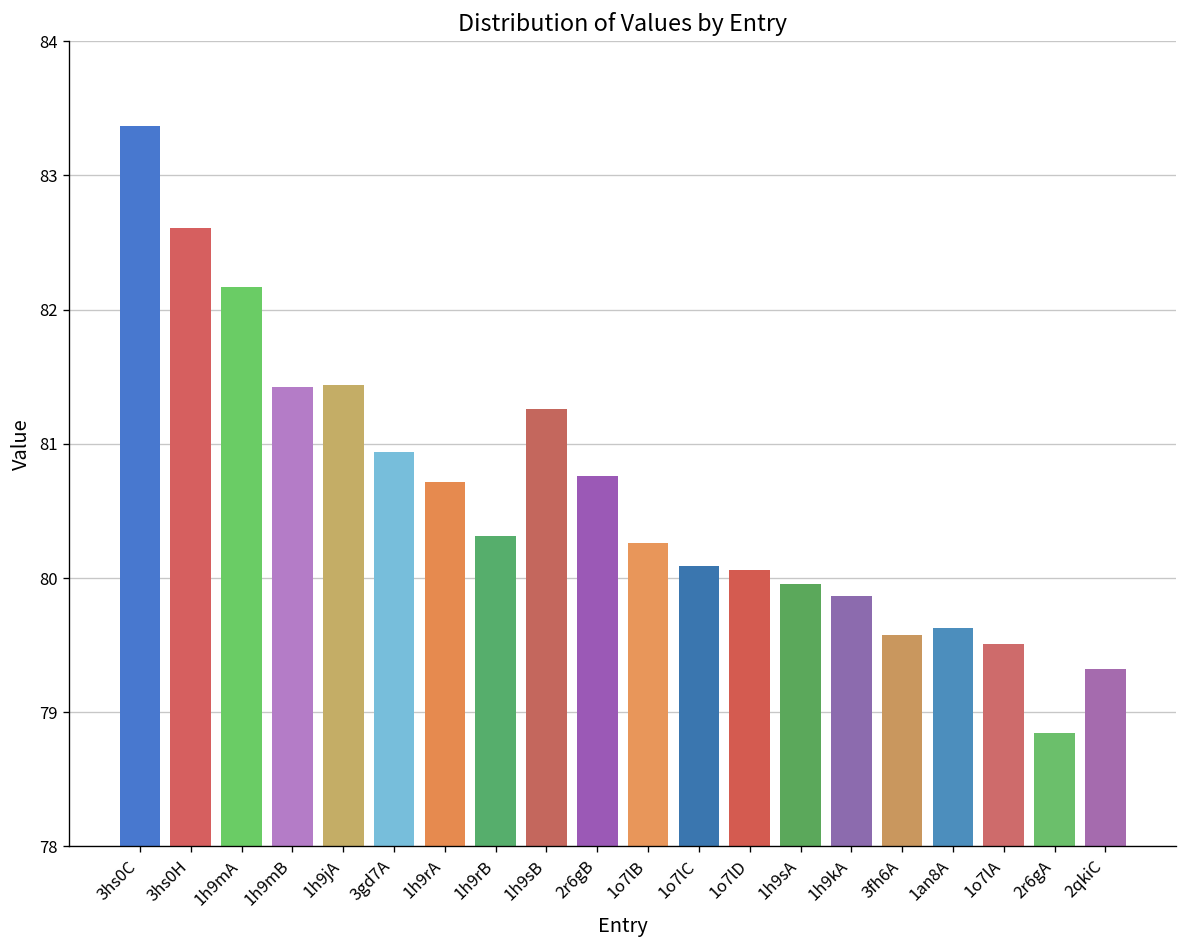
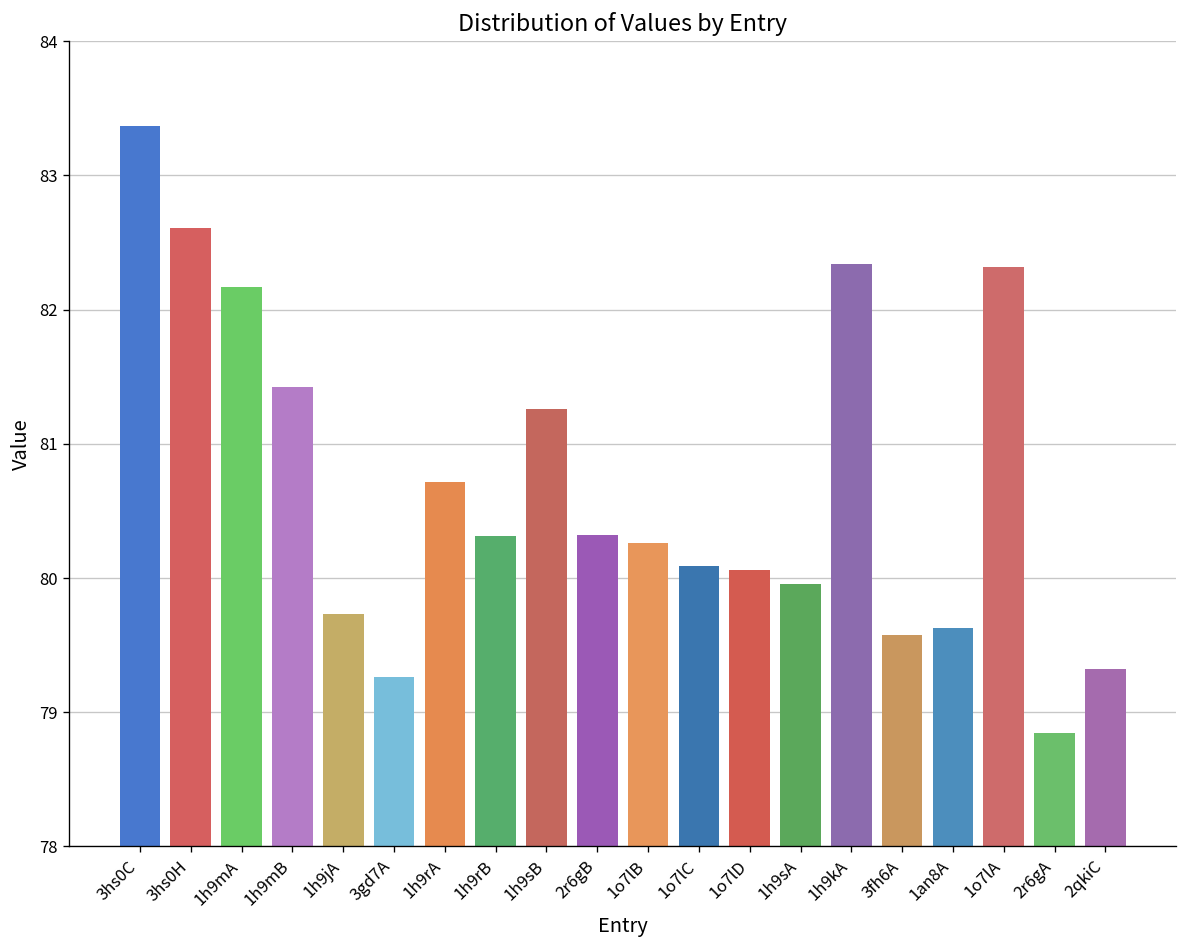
  {
    "3hs0C": 83.37,
    "3hs0H": 82.61,
    "1h9mA": 82.17,
    "1h9mB": 81.43,
-   "1h9jA": 81.44,
-   "3gd7A": 80.94,
+   "1h9jA": 79.73,
+   "3gd7A": 79.26,
    "1h9rA": 80.71,
    "1h9rB": 80.32,
    "1h9sB": 81.26,
-   "2r6gB": 80.76,
+   "2r6gB": 80.32,
    "1o7lB": 80.26,
    "1o7lC": 80.09,
    "1o7lD": 80.06,
    "1h9sA": 79.96,
-   "1h9kA": 79.86,
+   "1h9kA": 82.34,
    "3fh6A": 79.58,
    "1an8A": 79.63,
-   "1o7lA": 79.51,
+   "1o7lA": 82.31,
    "2r6gA": 78.85,
    "2qkiC": 79.32
  }
